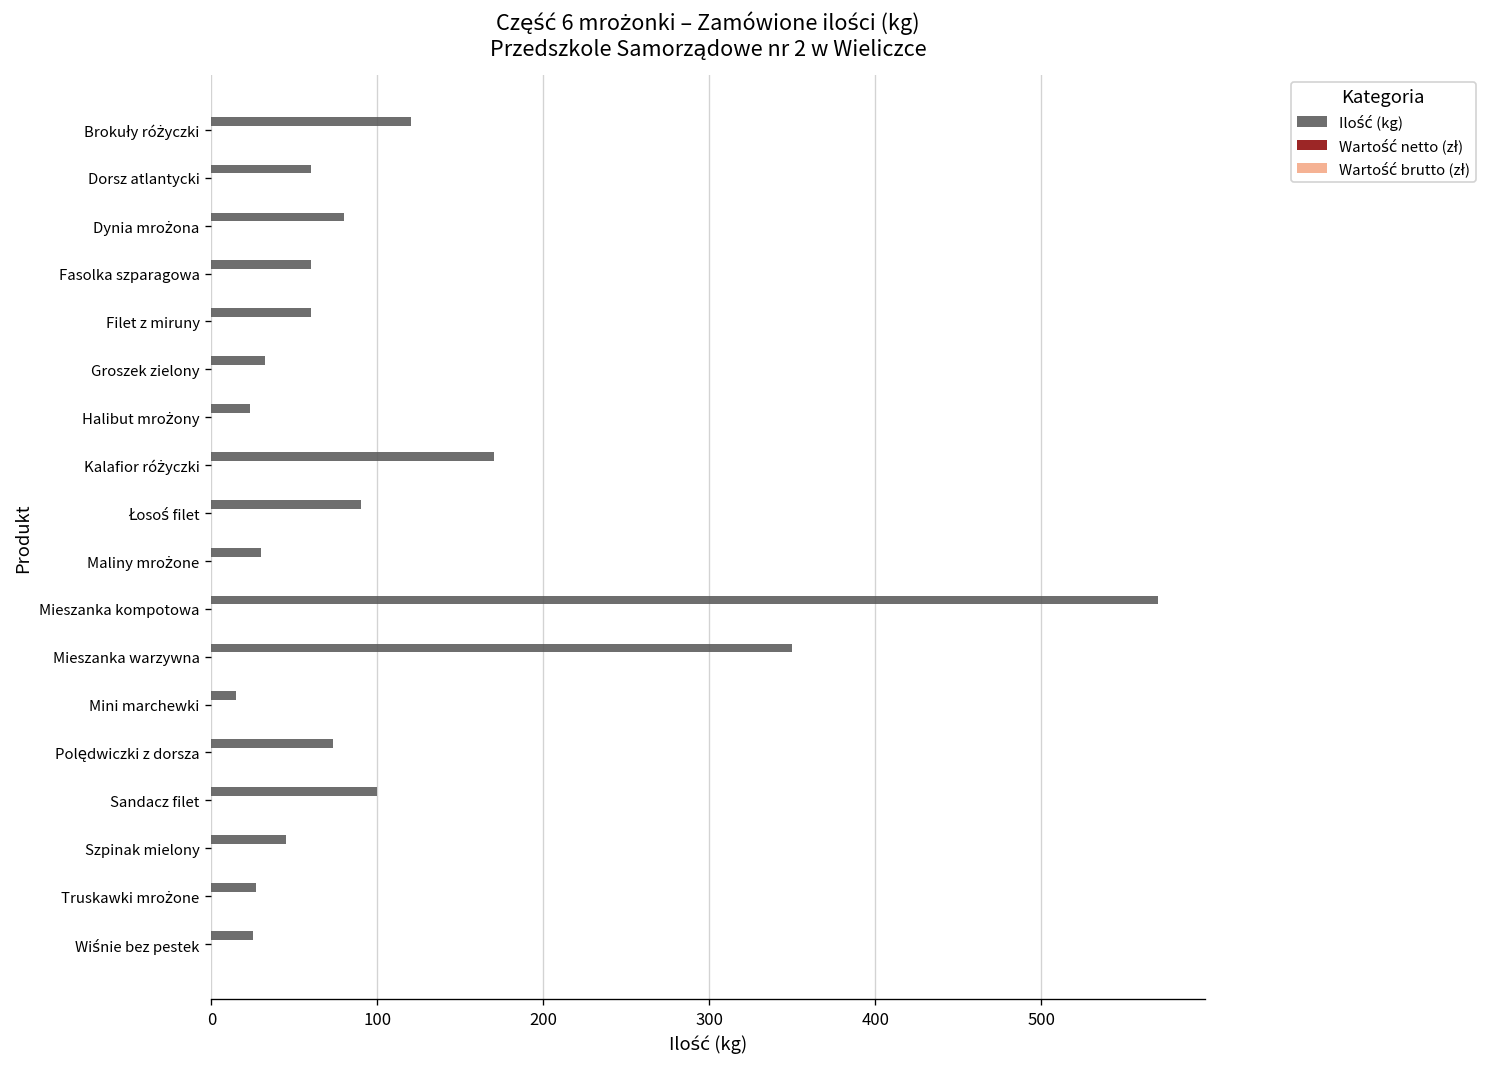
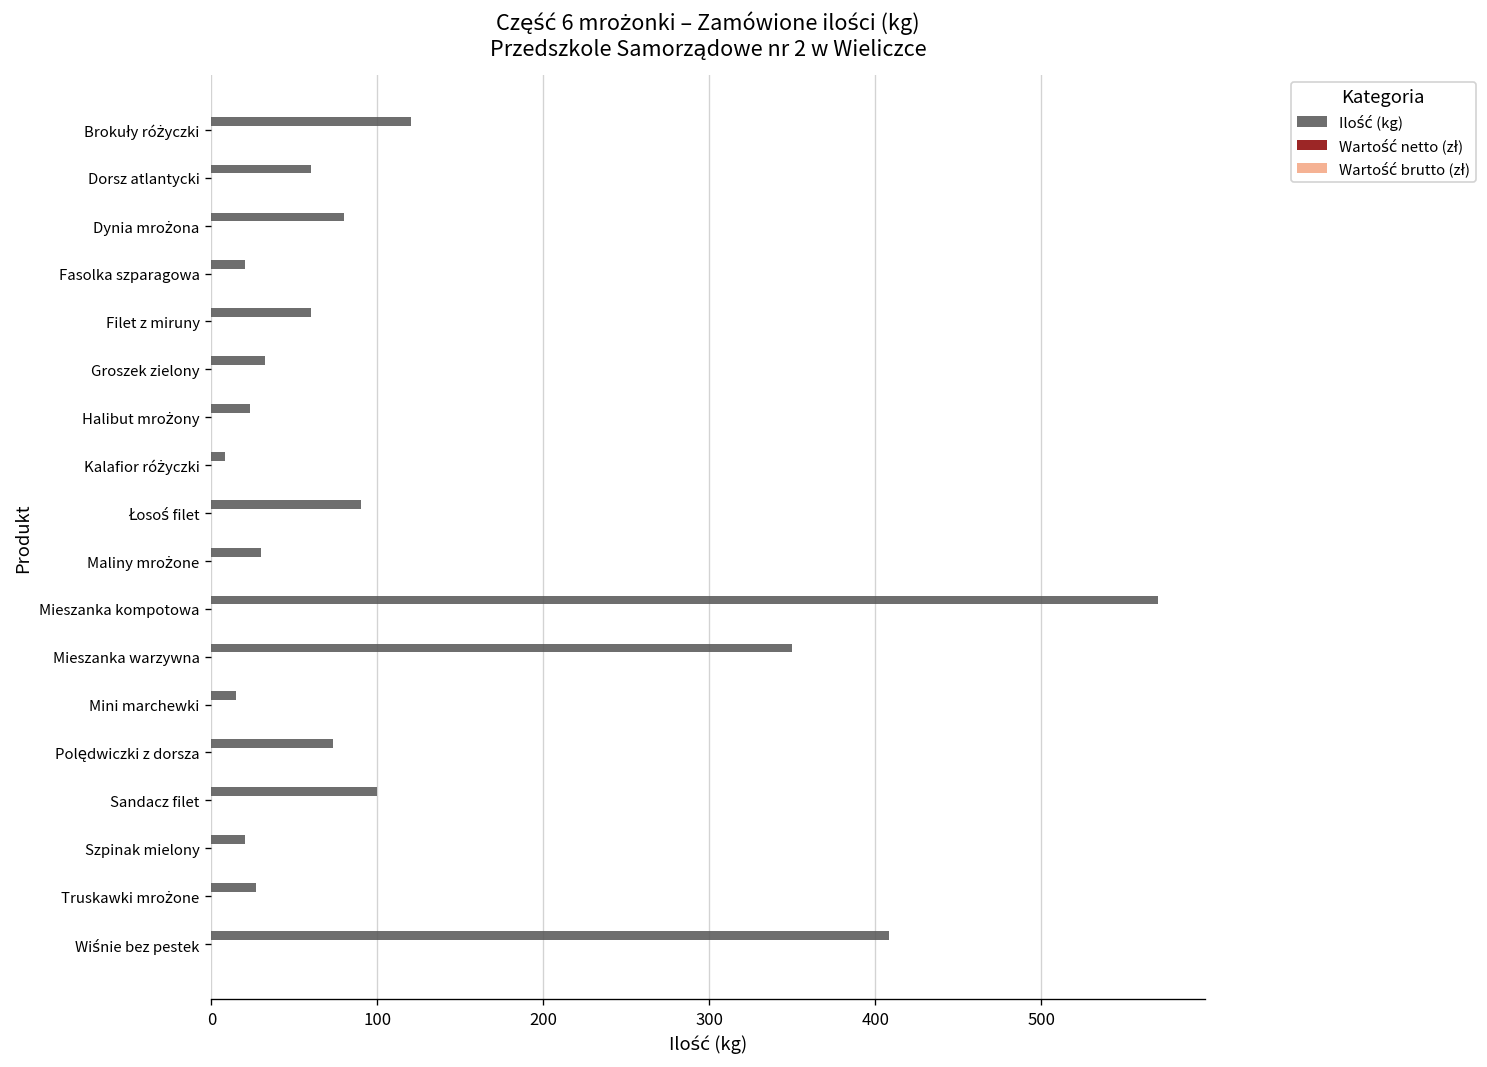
  {
    "Ilość (kg)": {
      "Brokuły różyczki": 120,
      "Dorsz atlantycki": 60,
      "Dynia mrożona": 80,
-     "Fasolka szparagowa": 60,
+     "Fasolka szparagowa": 20,
      "Filet z miruny": 60,
      "Groszek zielony": 32,
      "Halibut mrożony": 23,
-     "Kalafior różyczki": 170,
+     "Kalafior różyczki": 8,
      "Łosoś filet": 90,
      "Maliny mrożone": 30,
      "Mieszanka kompotowa": 570,
      "Mieszanka warzywna": 350,
      "Mini marchewki": 15,
      "Polędwiczki z dorsza": 73,
      "Sandacz filet": 100,
-     "Szpinak mielony": 45,
+     "Szpinak mielony": 20,
      "Truskawki mrożone": 27,
-     "Wiśnie bez pestek": 25
+     "Wiśnie bez pestek": 408
    },
    "Wartość netto (zł)": {
      "Brokuły różyczki": 0,
      "Dorsz atlantycki": 0,
      "Dynia mrożona": 0,
      "Fasolka szparagowa": 0,
      "Filet z miruny": 0,
      "Groszek zielony": 0,
      "Halibut mrożony": 0,
      "Kalafior różyczki": 0,
      "Łosoś filet": 0,
      "Maliny mrożone": 0,
      "Mieszanka kompotowa": 0,
      "Mieszanka warzywna": 0,
      "Mini marchewki": 0,
      "Polędwiczki z dorsza": 0,
      "Sandacz filet": 0,
      "Szpinak mielony": 0,
      "Truskawki mrożone": 0,
      "Wiśnie bez pestek": 0
    },
    "Wartość brutto (zł)": {
      "Brokuły różyczki": 0,
      "Dorsz atlantycki": 0,
      "Dynia mrożona": 0,
      "Fasolka szparagowa": 0,
      "Filet z miruny": 0,
      "Groszek zielony": 0,
      "Halibut mrożony": 0,
      "Kalafior różyczki": 0,
      "Łosoś filet": 0,
      "Maliny mrożone": 0,
      "Mieszanka kompotowa": 0,
      "Mieszanka warzywna": 0,
      "Mini marchewki": 0,
      "Polędwiczki z dorsza": 0,
      "Sandacz filet": 0,
      "Szpinak mielony": 0,
      "Truskawki mrożone": 0,
      "Wiśnie bez pestek": 0
    }
  }
